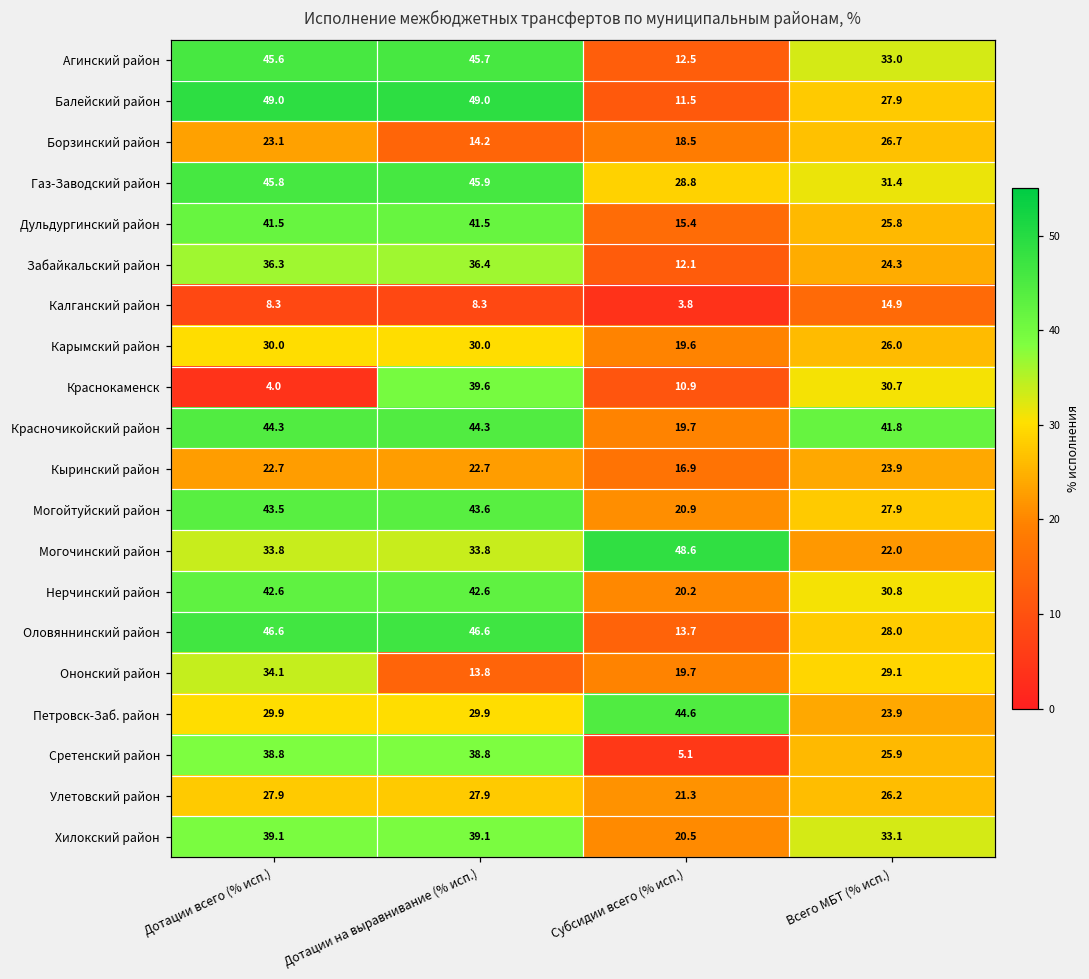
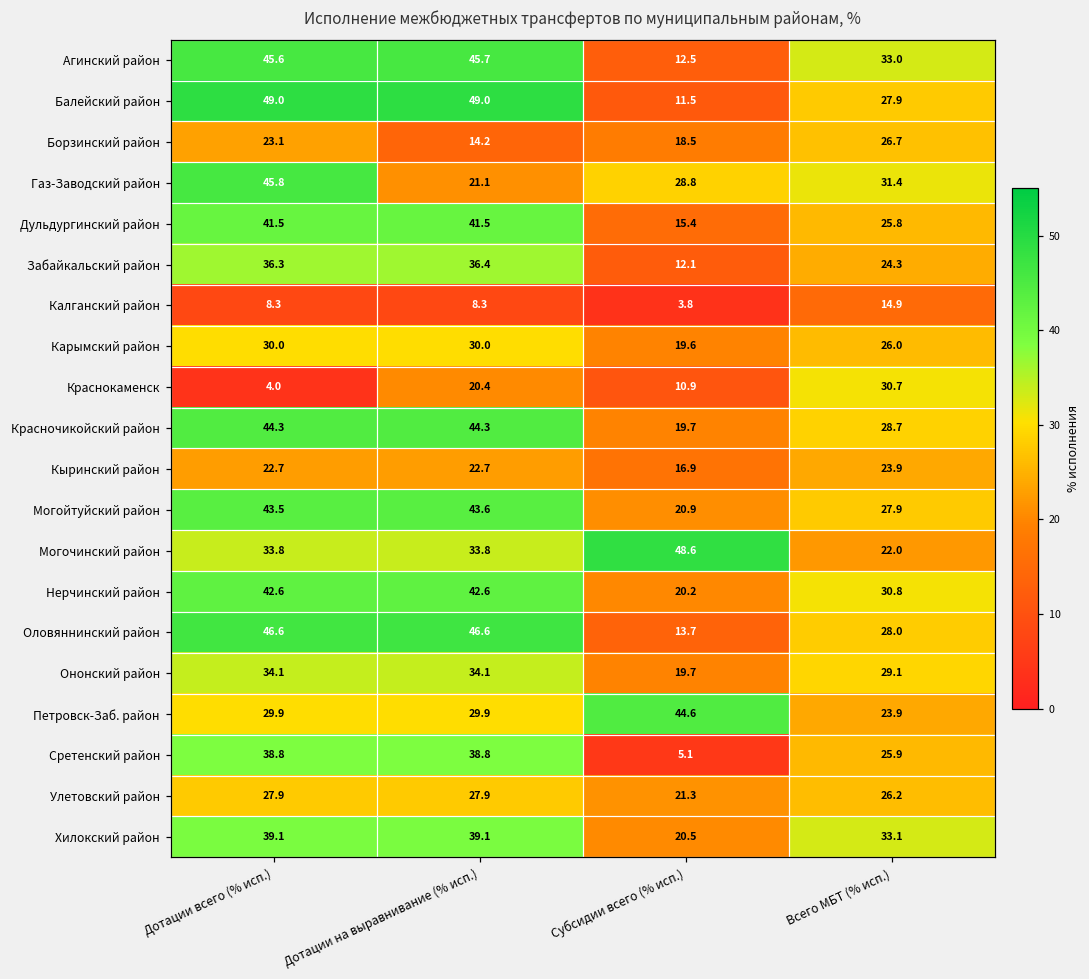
  {
    "Агинский район": {
      "Дотации всего (% исп.)": 45.6,
      "Дотации на выравнивание (% исп.)": 45.7,
      "Субсидии всего (% исп.)": 12.5,
      "Всего МБТ (% исп.)": 33.0
    },
    "Балейский район": {
      "Дотации всего (% исп.)": 49.0,
      "Дотации на выравнивание (% исп.)": 49.0,
      "Субсидии всего (% исп.)": 11.5,
      "Всего МБТ (% исп.)": 27.9
    },
    "Борзинский район": {
      "Дотации всего (% исп.)": 23.1,
      "Дотации на выравнивание (% исп.)": 14.2,
      "Субсидии всего (% исп.)": 18.5,
      "Всего МБТ (% исп.)": 26.7
    },
    "Газ-Заводский район": {
      "Дотации всего (% исп.)": 45.8,
-     "Дотации на выравнивание (% исп.)": 45.9,
+     "Дотации на выравнивание (% исп.)": 21.1,
      "Субсидии всего (% исп.)": 28.8,
      "Всего МБТ (% исп.)": 31.4
    },
    "Дульдургинский район": {
      "Дотации всего (% исп.)": 41.5,
      "Дотации на выравнивание (% исп.)": 41.5,
      "Субсидии всего (% исп.)": 15.4,
      "Всего МБТ (% исп.)": 25.8
    },
    "Забайкальский район": {
      "Дотации всего (% исп.)": 36.3,
      "Дотации на выравнивание (% исп.)": 36.4,
      "Субсидии всего (% исп.)": 12.1,
      "Всего МБТ (% исп.)": 24.3
    },
    "Калганский район": {
      "Дотации всего (% исп.)": 8.3,
      "Дотации на выравнивание (% исп.)": 8.3,
      "Субсидии всего (% исп.)": 3.8,
      "Всего МБТ (% исп.)": 14.9
    },
    "Карымский район": {
      "Дотации всего (% исп.)": 30.0,
      "Дотации на выравнивание (% исп.)": 30.0,
      "Субсидии всего (% исп.)": 19.6,
      "Всего МБТ (% исп.)": 26.0
    },
    "Краснокаменск": {
      "Дотации всего (% исп.)": 4.0,
-     "Дотации на выравнивание (% исп.)": 39.6,
+     "Дотации на выравнивание (% исп.)": 20.4,
      "Субсидии всего (% исп.)": 10.9,
      "Всего МБТ (% исп.)": 30.7
    },
    "Красночикойский район": {
      "Дотации всего (% исп.)": 44.3,
      "Дотации на выравнивание (% исп.)": 44.3,
      "Субсидии всего (% исп.)": 19.7,
-     "Всего МБТ (% исп.)": 41.8
+     "Всего МБТ (% исп.)": 28.7
    },
    "Кыринский район": {
      "Дотации всего (% исп.)": 22.7,
      "Дотации на выравнивание (% исп.)": 22.7,
      "Субсидии всего (% исп.)": 16.9,
      "Всего МБТ (% исп.)": 23.9
    },
    "Могойтуйский район": {
      "Дотации всего (% исп.)": 43.5,
      "Дотации на выравнивание (% исп.)": 43.6,
      "Субсидии всего (% исп.)": 20.9,
      "Всего МБТ (% исп.)": 27.9
    },
    "Могочинский район": {
      "Дотации всего (% исп.)": 33.8,
      "Дотации на выравнивание (% исп.)": 33.8,
      "Субсидии всего (% исп.)": 48.6,
      "Всего МБТ (% исп.)": 22.0
    },
    "Нерчинский район": {
      "Дотации всего (% исп.)": 42.6,
      "Дотации на выравнивание (% исп.)": 42.6,
      "Субсидии всего (% исп.)": 20.2,
      "Всего МБТ (% исп.)": 30.8
    },
    "Оловяннинский район": {
      "Дотации всего (% исп.)": 46.6,
      "Дотации на выравнивание (% исп.)": 46.6,
      "Субсидии всего (% исп.)": 13.7,
      "Всего МБТ (% исп.)": 28.0
    },
    "Ононский район": {
      "Дотации всего (% исп.)": 34.1,
-     "Дотации на выравнивание (% исп.)": 13.8,
+     "Дотации на выравнивание (% исп.)": 34.1,
      "Субсидии всего (% исп.)": 19.7,
      "Всего МБТ (% исп.)": 29.1
    },
    "Петровск-Заб. район": {
      "Дотации всего (% исп.)": 29.9,
      "Дотации на выравнивание (% исп.)": 29.9,
      "Субсидии всего (% исп.)": 44.6,
      "Всего МБТ (% исп.)": 23.9
    },
    "Сретенский район": {
      "Дотации всего (% исп.)": 38.8,
      "Дотации на выравнивание (% исп.)": 38.8,
      "Субсидии всего (% исп.)": 5.1,
      "Всего МБТ (% исп.)": 25.9
    },
    "Улетовский район": {
      "Дотации всего (% исп.)": 27.9,
      "Дотации на выравнивание (% исп.)": 27.9,
      "Субсидии всего (% исп.)": 21.3,
      "Всего МБТ (% исп.)": 26.2
    },
    "Хилокский район": {
      "Дотации всего (% исп.)": 39.1,
      "Дотации на выравнивание (% исп.)": 39.1,
      "Субсидии всего (% исп.)": 20.5,
      "Всего МБТ (% исп.)": 33.1
    }
  }
